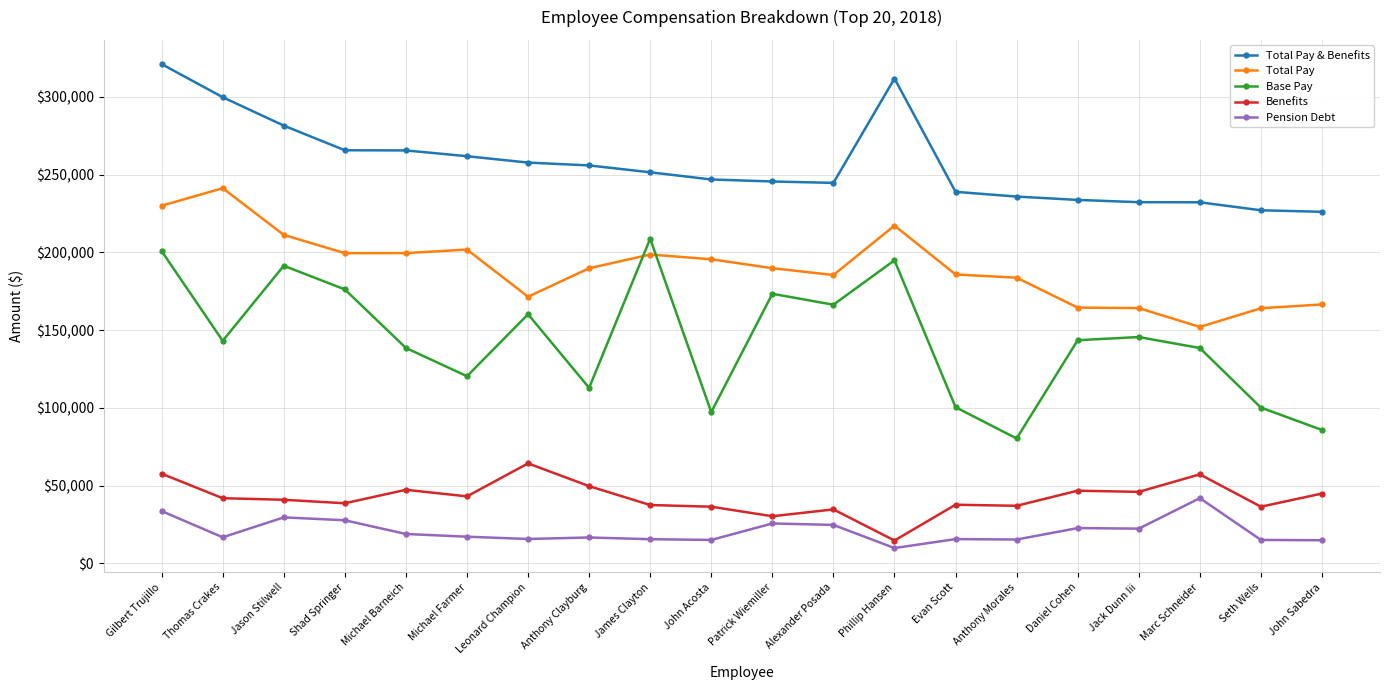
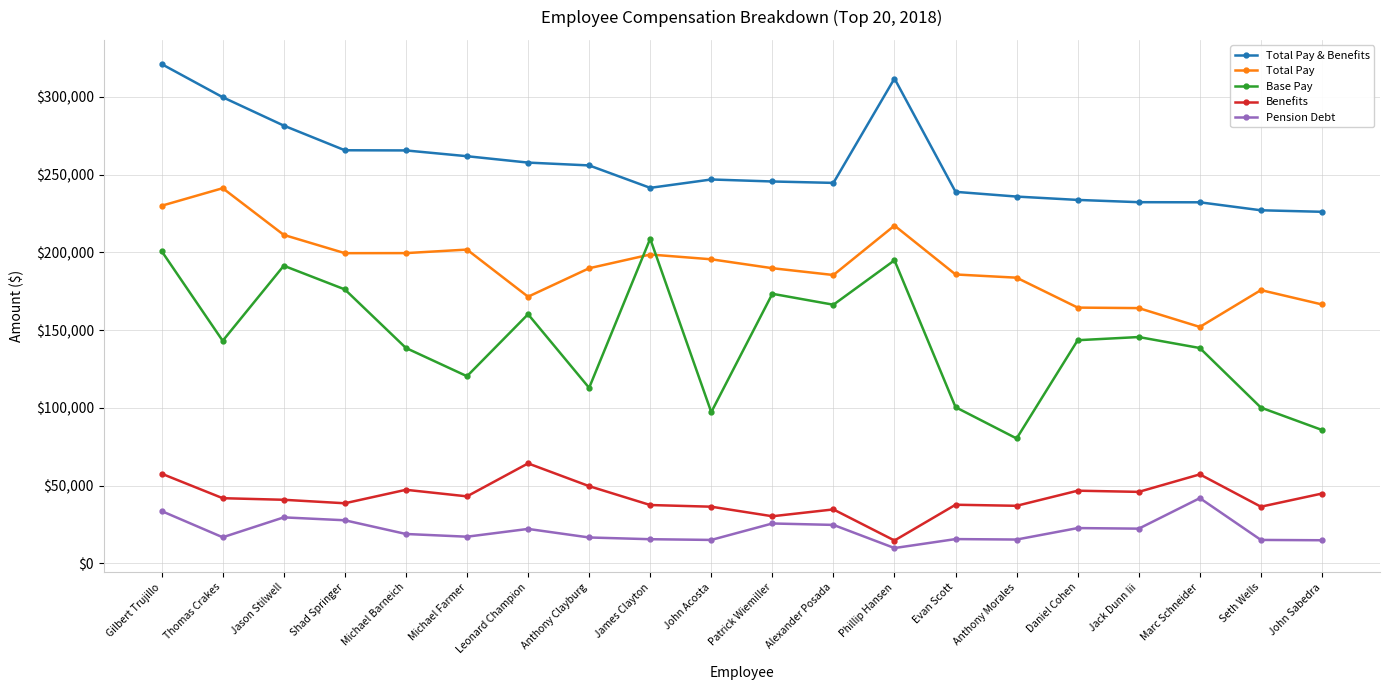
  {
    "Total Pay & Benefits": {
      "Gilbert Trujillo": "$321,000",
      "Thomas Crakes": "$300,000",
      "Jason Stilwell": "$282,000",
      "Shad Springer": "$266,000",
      "Michael Barneich": "$266,000",
      "Michael Farmer": "$262,000",
      "Leonard Champion": "$258,000",
      "Anthony Clayburg": "$256,000",
-     "James Clayton": "$252,000",
+     "James Clayton": "$242,000",
      "John Acosta": "$247,000",
      "Patrick Wiemiller": "$246,000",
      "Alexander Posada": "$245,000",
      "Phillip Hansen": "$312,000",
      "Evan Scott": "$239,000",
      "Anthony Morales": "$236,000",
      "Daniel Cohen": "$234,000",
      "Jack Dunn Iii": "$232,000",
      "Marc Schneider": "$232,000",
      "Seth Wells": "$227,000",
      "John Sabedra": "$226,000"
    },
    "Total Pay": {
      "Gilbert Trujillo": "$230,000",
      "Thomas Crakes": "$241,000",
      "Jason Stilwell": "$211,000",
      "Shad Springer": "$200,000",
      "Michael Barneich": "$200,000",
      "Michael Farmer": "$202,000",
      "Leonard Champion": "$171,000",
      "Anthony Clayburg": "$190,000",
      "James Clayton": "$199,000",
      "John Acosta": "$196,000",
      "Patrick Wiemiller": "$190,000",
      "Alexander Posada": "$185,000",
      "Phillip Hansen": "$217,000",
      "Evan Scott": "$186,000",
      "Anthony Morales": "$184,000",
      "Daniel Cohen": "$164,000",
      "Jack Dunn Iii": "$164,000",
      "Marc Schneider": "$152,000",
-     "Seth Wells": "$164,000",
+     "Seth Wells": "$176,000",
      "John Sabedra": "$167,000"
    },
    "Base Pay": {
      "Gilbert Trujillo": "$201,000",
      "Thomas Crakes": "$143,000",
      "Jason Stilwell": "$191,000",
      "Shad Springer": "$176,000",
      "Michael Barneich": "$139,000",
      "Michael Farmer": "$120,000",
      "Leonard Champion": "$160,000",
      "Anthony Clayburg": "$113,000",
      "James Clayton": "$209,000",
      "John Acosta": "$97,000",
      "Patrick Wiemiller": "$173,000",
      "Alexander Posada": "$166,000",
      "Phillip Hansen": "$195,000",
      "Evan Scott": "$100,000",
      "Anthony Morales": "$80,000",
      "Daniel Cohen": "$144,000",
      "Jack Dunn Iii": "$146,000",
      "Marc Schneider": "$138,000",
      "Seth Wells": "$100,000",
      "John Sabedra": "$86,000"
    },
    "Benefits": {
      "Gilbert Trujillo": "$58,000",
      "Thomas Crakes": "$42,000",
      "Jason Stilwell": "$41,000",
      "Shad Springer": "$39,000",
      "Michael Barneich": "$47,000",
      "Michael Farmer": "$43,000",
      "Leonard Champion": "$64,000",
      "Anthony Clayburg": "$50,000",
      "James Clayton": "$37,000",
      "John Acosta": "$36,000",
      "Patrick Wiemiller": "$30,000",
      "Alexander Posada": "$35,000",
      "Phillip Hansen": "$15,000",
      "Evan Scott": "$38,000",
      "Anthony Morales": "$37,000",
      "Daniel Cohen": "$47,000",
      "Jack Dunn Iii": "$46,000",
      "Marc Schneider": "$57,000",
      "Seth Wells": "$36,000",
      "John Sabedra": "$45,000"
    },
    "Pension Debt": {
      "Gilbert Trujillo": "$34,000",
      "Thomas Crakes": "$17,000",
      "Jason Stilwell": "$30,000",
      "Shad Springer": "$28,000",
      "Michael Barneich": "$19,000",
      "Michael Farmer": "$17,000",
-     "Leonard Champion": "$16,000",
+     "Leonard Champion": "$22,000",
      "Anthony Clayburg": "$17,000",
      "James Clayton": "$15,000",
      "John Acosta": "$15,000",
      "Patrick Wiemiller": "$26,000",
      "Alexander Posada": "$25,000",
      "Phillip Hansen": "$10,000",
      "Evan Scott": "$16,000",
      "Anthony Morales": "$15,000",
      "Daniel Cohen": "$23,000",
      "Jack Dunn Iii": "$22,000",
      "Marc Schneider": "$42,000",
      "Seth Wells": "$15,000",
      "John Sabedra": "$15,000"
    }
  }
